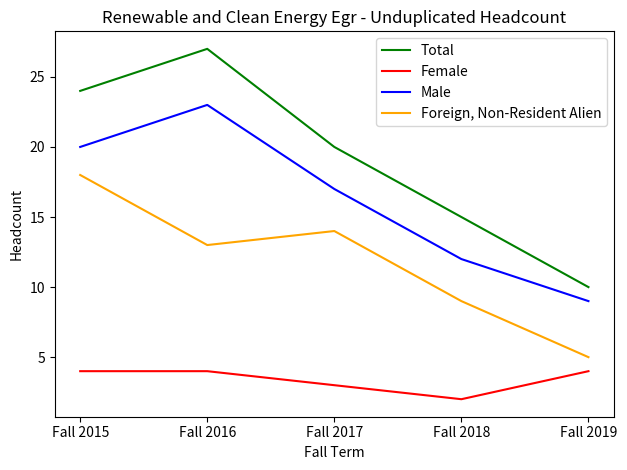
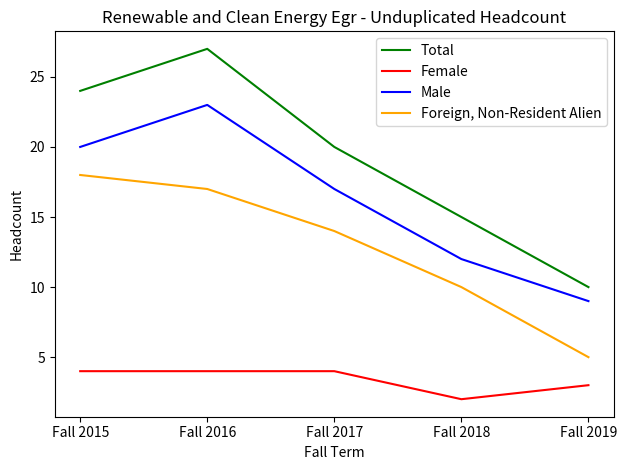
  {
    "Total": {
      "Fall 2015": 24,
      "Fall 2016": 27,
      "Fall 2017": 20,
      "Fall 2018": 15,
      "Fall 2019": 10
    },
    "Female": {
      "Fall 2015": 4,
      "Fall 2016": 4,
-     "Fall 2017": 3,
+     "Fall 2017": 4,
      "Fall 2018": 2,
-     "Fall 2019": 4
+     "Fall 2019": 3
    },
    "Male": {
      "Fall 2015": 20,
      "Fall 2016": 23,
      "Fall 2017": 17,
      "Fall 2018": 12,
      "Fall 2019": 9
    },
    "Foreign, Non-Resident Alien": {
      "Fall 2015": 18,
-     "Fall 2016": 13,
+     "Fall 2016": 17,
      "Fall 2017": 14,
-     "Fall 2018": 9,
+     "Fall 2018": 10,
      "Fall 2019": 5
    }
  }
